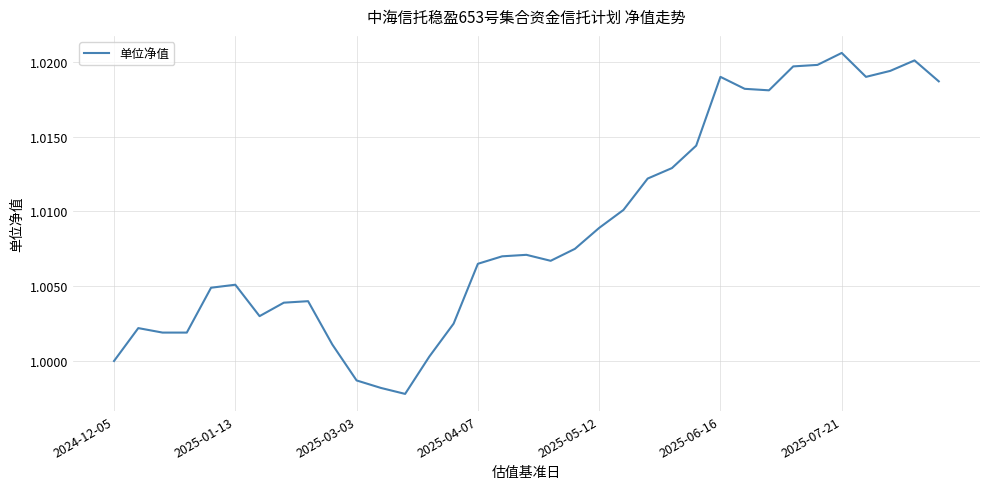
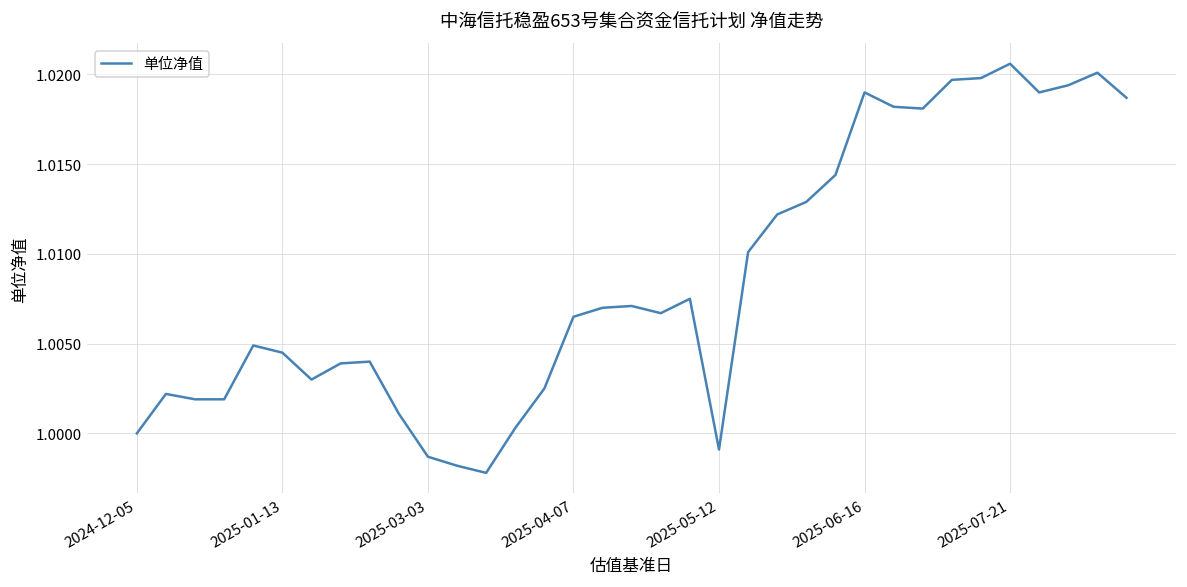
  {
    "2024-12-05": 1.0000,
-   "2025-01-13": 1.0051,
+   "2025-01-13": 1.0045,
    "2025-03-03": 0.9987,
    "2025-04-07": 1.0065,
-   "2025-05-12": 1.0089,
+   "2025-05-12": 0.9991,
    "2025-06-16": 1.0190,
    "2025-07-21": 1.0206
  }
